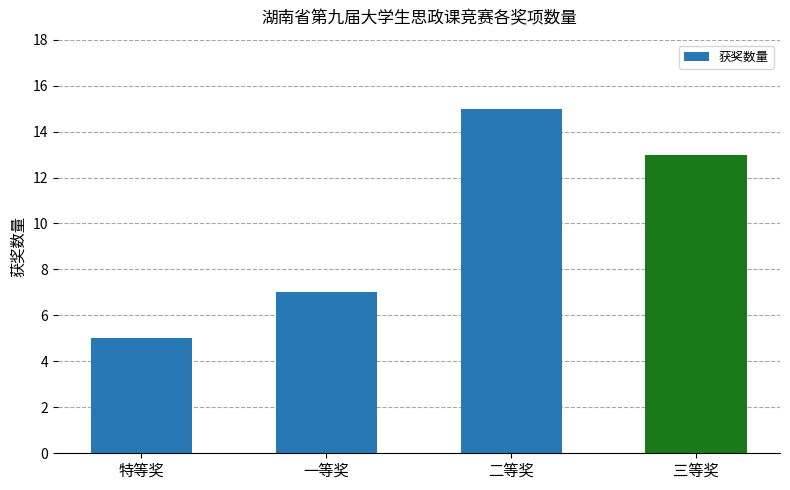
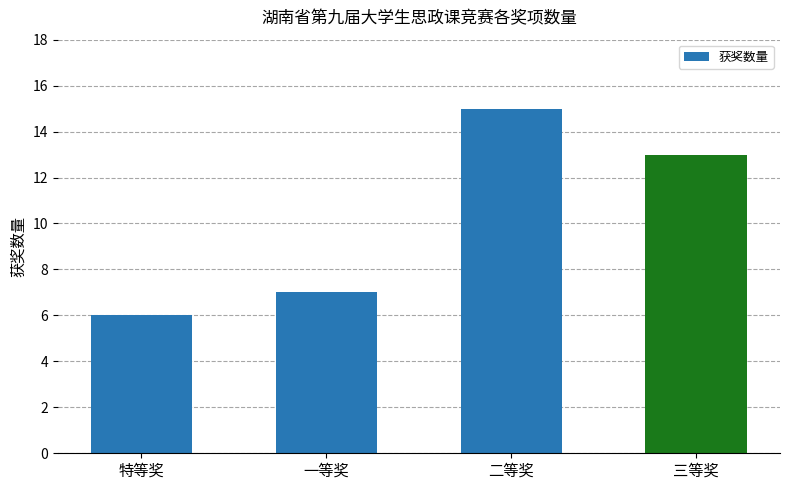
  {
-   "特等奖": 5,
+   "特等奖": 6,
    "一等奖": 7,
    "二等奖": 15,
    "三等奖": 13
  }
